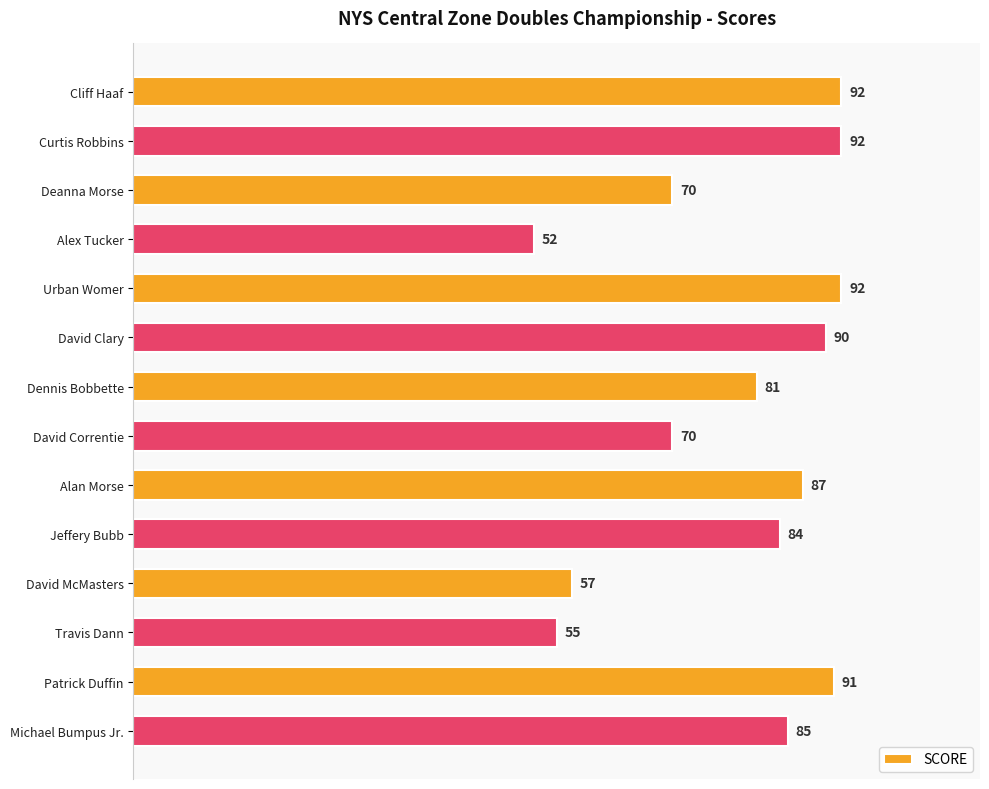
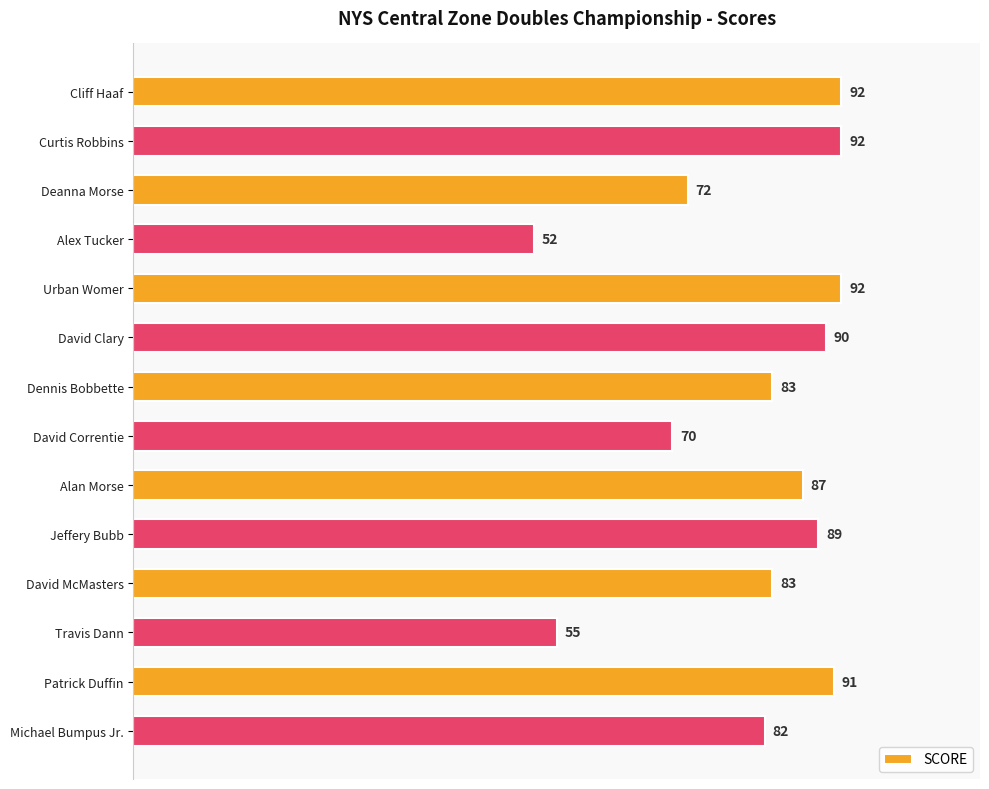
  {
    "Cliff Haaf": 92,
    "Curtis Robbins": 92,
-   "Deanna Morse": 70,
+   "Deanna Morse": 72,
    "Alex Tucker": 52,
    "Urban Womer": 92,
    "David Clary": 90,
-   "Dennis Bobbette": 81,
+   "Dennis Bobbette": 83,
    "David Correntie": 70,
    "Alan Morse": 87,
-   "Jeffery Bubb": 84,
-   "David McMasters": 57,
+   "Jeffery Bubb": 89,
+   "David McMasters": 83,
    "Travis Dann": 55,
    "Patrick Duffin": 91,
-   "Michael Bumpus Jr.": 85
+   "Michael Bumpus Jr.": 82
  }
